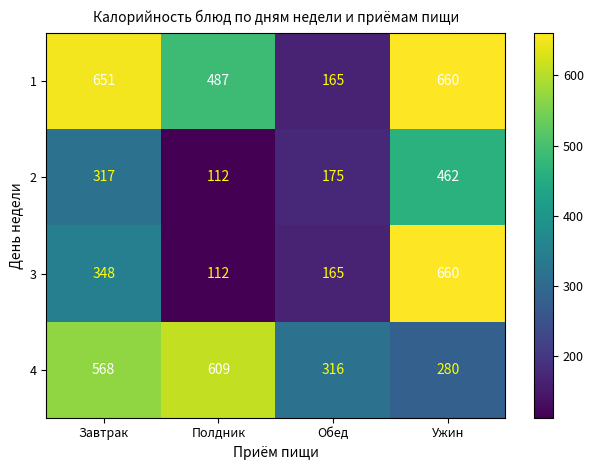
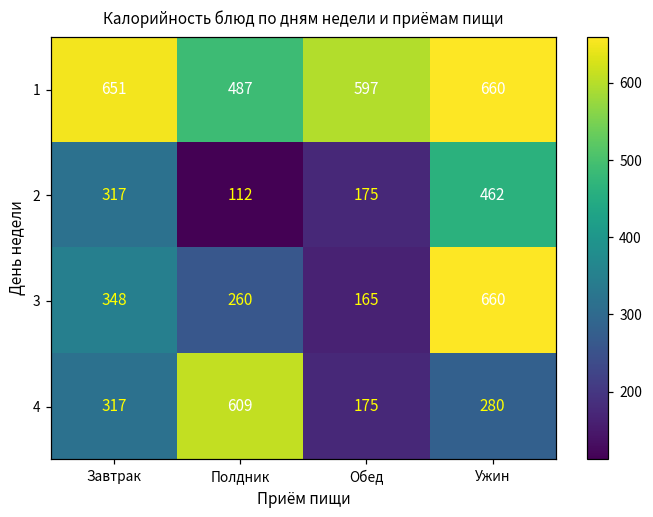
  {
    "1": {
      "Завтрак": 651,
      "Полдник": 487,
-     "Обед": 165,
+     "Обед": 597,
      "Ужин": 660
    },
    "2": {
      "Завтрак": 317,
      "Полдник": 112,
      "Обед": 175,
      "Ужин": 462
    },
    "3": {
      "Завтрак": 348,
-     "Полдник": 112,
+     "Полдник": 260,
      "Обед": 165,
      "Ужин": 660
    },
    "4": {
-     "Завтрак": 568,
+     "Завтрак": 317,
      "Полдник": 609,
-     "Обед": 316,
+     "Обед": 175,
      "Ужин": 280
    }
  }
